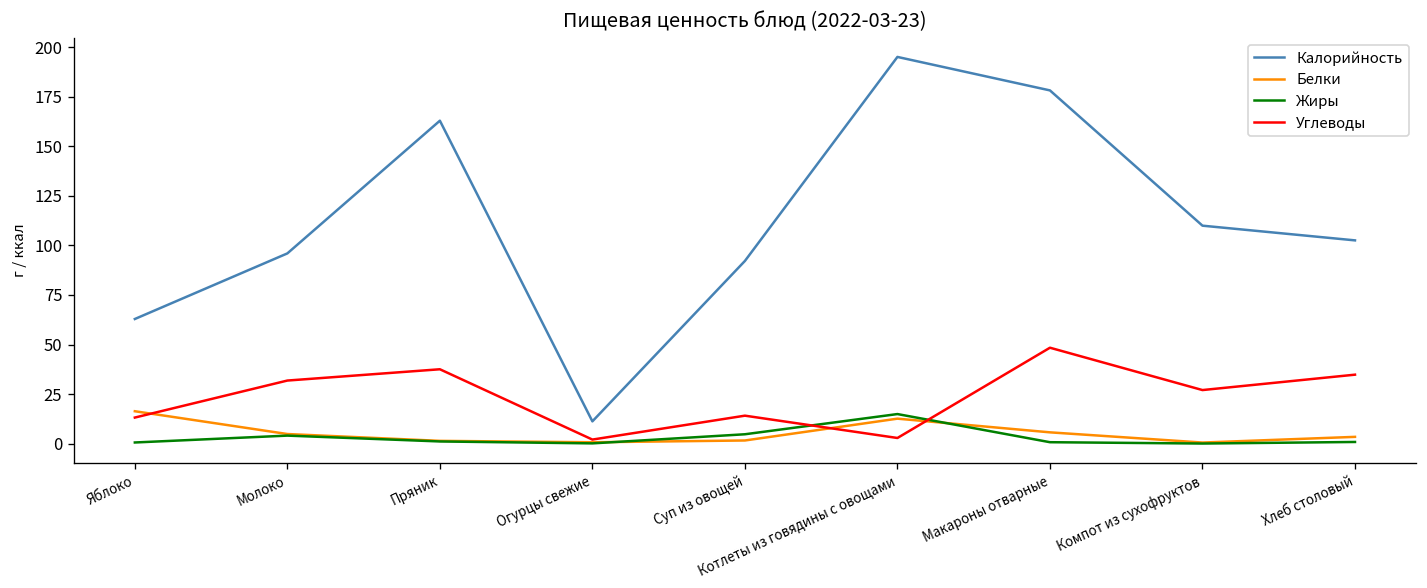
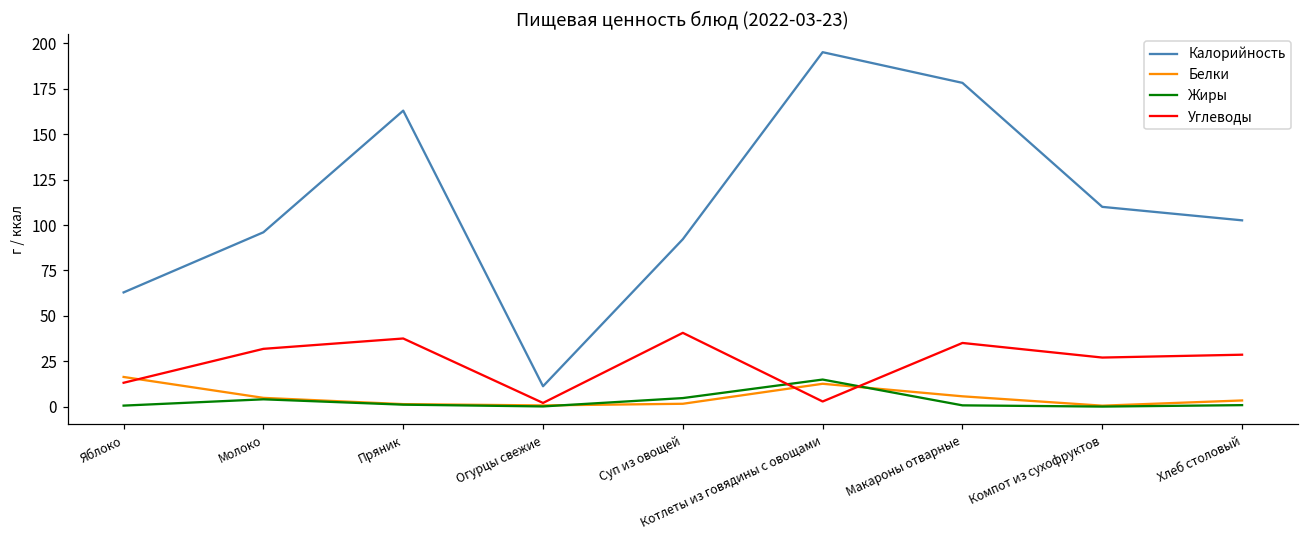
  {
    "Калорийность": {
      "Яблоко": 63,
      "Молоко": 96,
      "Пряник": 163,
      "Огурцы свежие": 11,
      "Суп из овощей": 92,
      "Котлеты из говядины с овощами": 195,
      "Макароны отварные": 178,
      "Компот из сухофруктов": 110,
      "Хлеб столовый": 103
    },
    "Белки": {
      "Яблоко": 16,
      "Суп из овощей": 2,
      "Котлеты из говядины с овощами": 13,
      "Макароны отварные": 6,
      "Хлеб столовый": 3
    },
    "Жиры": {
      "Яблоко": 1,
      "Суп из овощей": 5,
      "Котлеты из говядины с овощами": 15,
      "Макароны отварные": 1,
      "Хлеб столовый": 1
    },
    "Углеводы": {
      "Яблоко": 13,
      "Молоко": 32,
      "Пряник": 38,
-     "Суп из овощей": 14,
+     "Суп из овощей": 41,
      "Котлеты из говядины с овощами": 3,
-     "Макароны отварные": 48,
+     "Макароны отварные": 35,
      "Компот из сухофруктов": 27,
-     "Хлеб столовый": 35
+     "Хлеб столовый": 29
    }
  }
